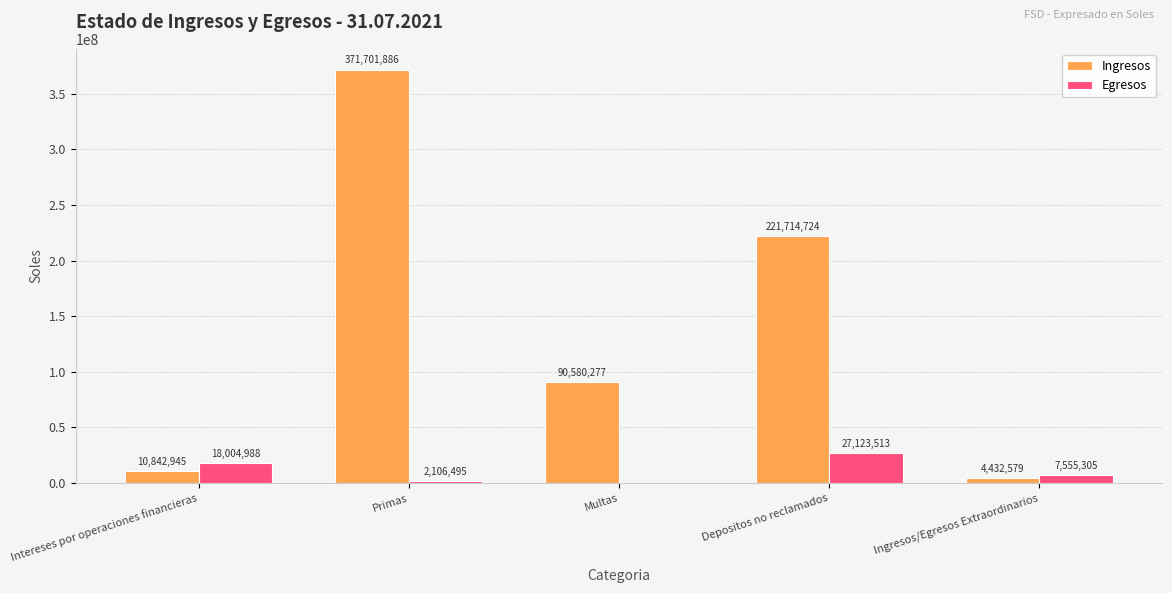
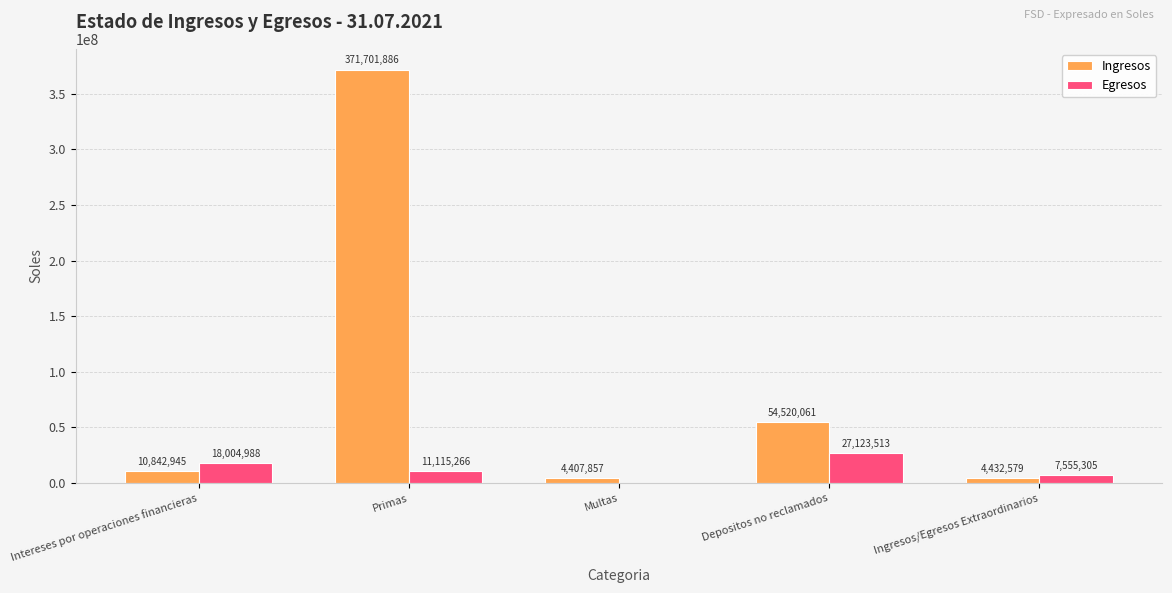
  {
    "Ingresos": {
      "Intereses por operaciones financieras": "10,842,945",
      "Primas": "371,701,886",
-     "Multas": "90,580,277",
-     "Depositos no reclamados": "221,714,724",
+     "Multas": "4,407,857",
+     "Depositos no reclamados": "54,520,061",
      "Ingresos/Egresos Extraordinarios": "4,432,579"
    },
    "Egresos": {
      "Intereses por operaciones financieras": "18,004,988",
-     "Primas": "2,106,495",
+     "Primas": "11,115,266",
      "Depositos no reclamados": "27,123,513",
      "Ingresos/Egresos Extraordinarios": "7,555,305"
    }
  }
